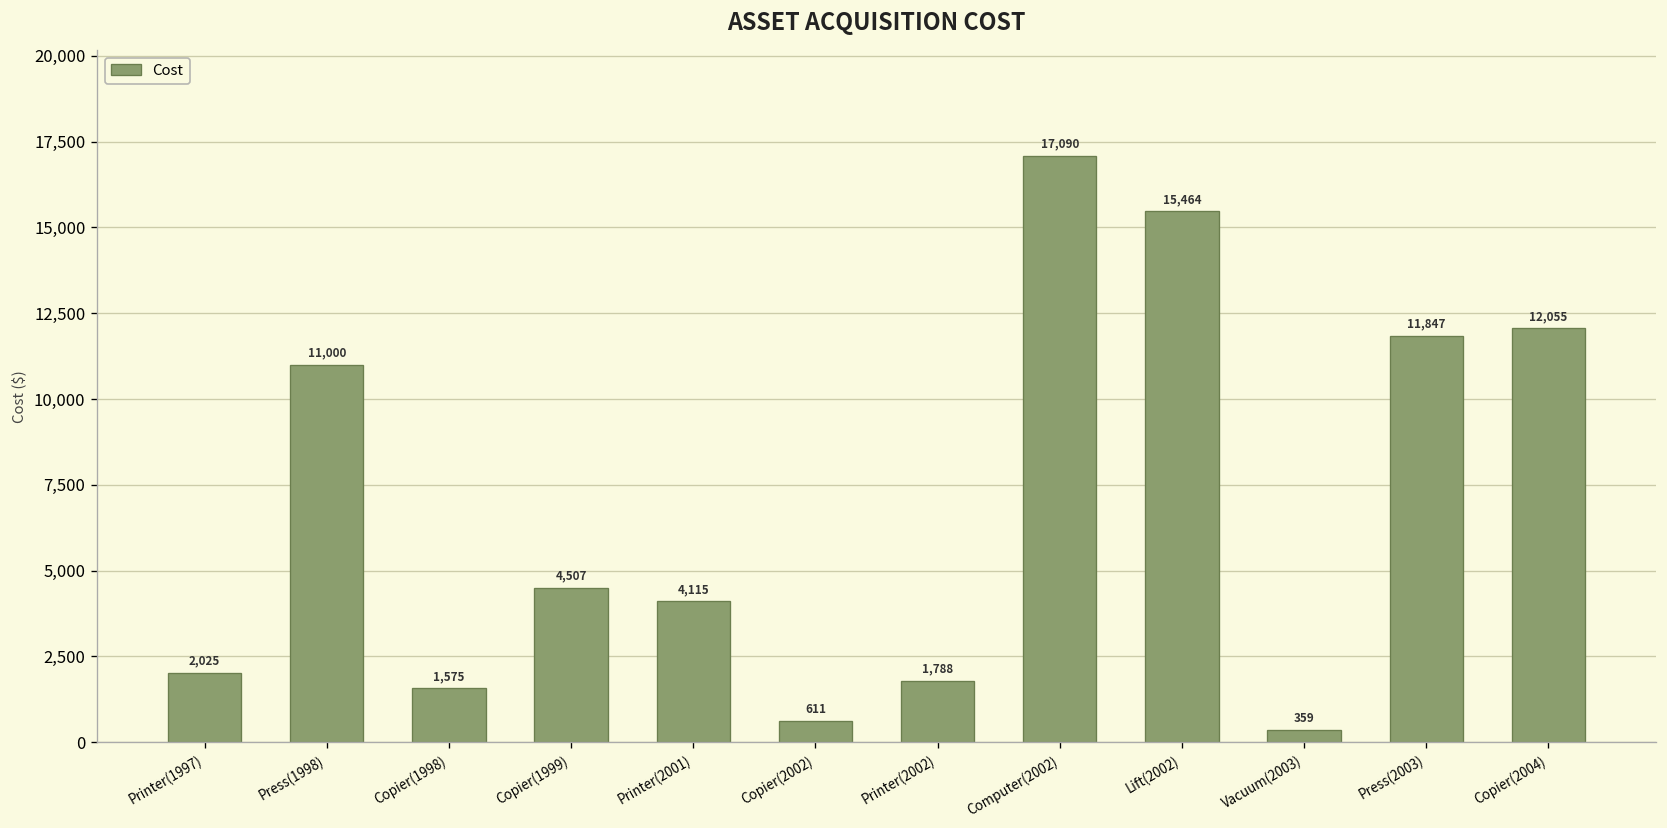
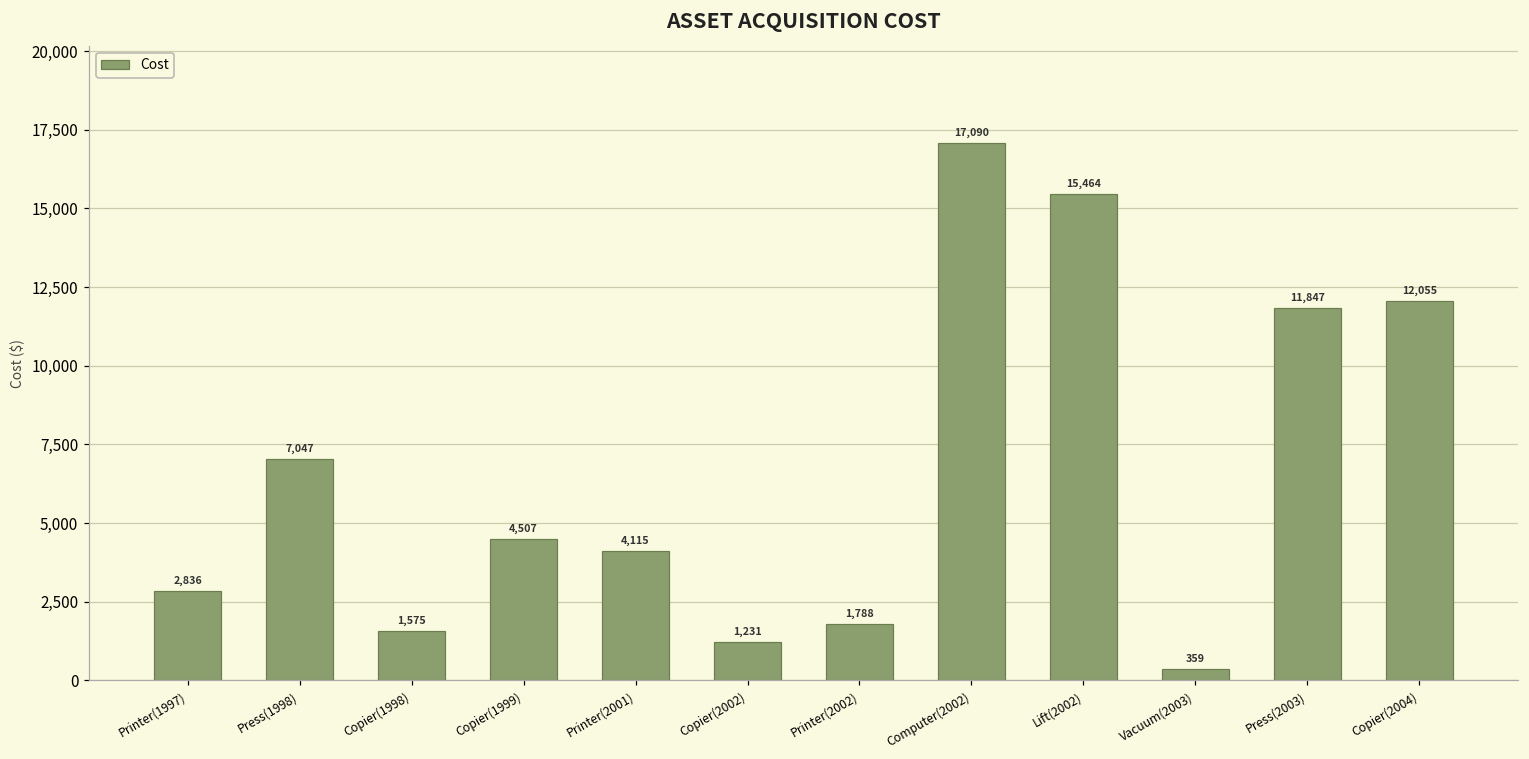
  {
-   "Printer(1997)": "2,025",
-   "Press(1998)": "11,000",
+   "Printer(1997)": "2,836",
+   "Press(1998)": "7,047",
    "Copier(1998)": "1,575",
    "Copier(1999)": "4,507",
    "Printer(2001)": "4,115",
-   "Copier(2002)": "611",
+   "Copier(2002)": "1,231",
    "Printer(2002)": "1,788",
    "Computer(2002)": "17,090",
    "Lift(2002)": "15,464",
    "Vacuum(2003)": "359",
    "Press(2003)": "11,847",
    "Copier(2004)": "12,055"
  }
